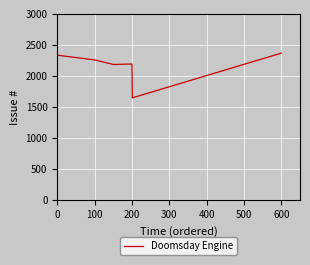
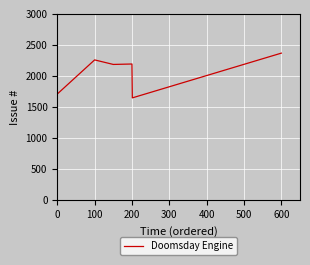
  {
-   "0": 2300,
+   "0": 1700,
    "100": 2300,
    "200": 2200,
    "600": 2400
  }
